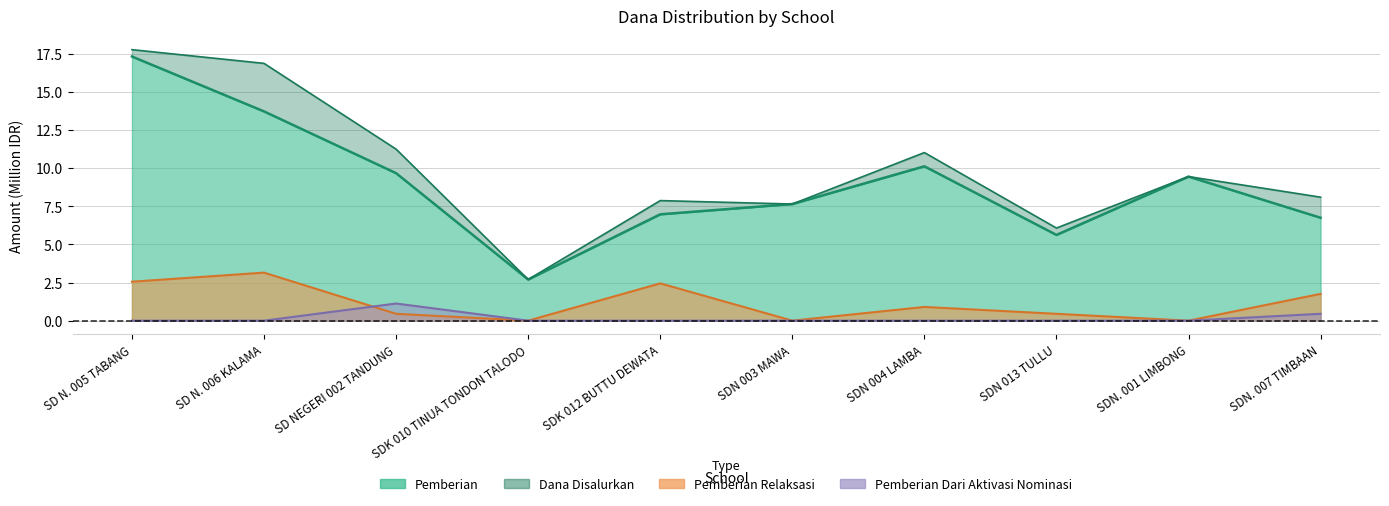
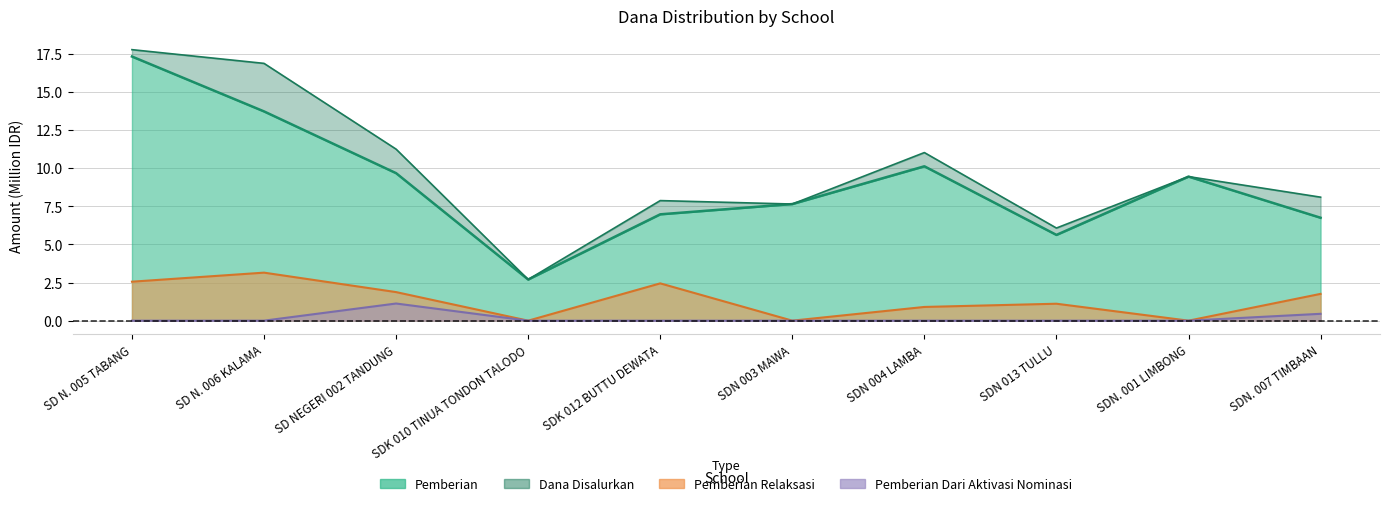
  {
    "Pemberian Relaksasi": {
      "SD N. 005 TABANG": 2.6,
      "SD N. 006 KALAMA": 3.2,
-     "SD NEGERI 002 TANDUNG": 0.5,
+     "SD NEGERI 002 TANDUNG": 1.9,
      "SDK 012 BUTTU DEWATA": 2.4,
      "SDN 004 LAMBA": 0.9,
-     "SDN 013 TULLU": 0.5,
+     "SDN 013 TULLU": 1.1,
      "SDN. 007 TIMBAAN": 1.8
    },
    "Pemberian Dari Aktivasi Nominasi": {
      "SD N. 005 TABANG": 0.0,
      "SD N. 006 KALAMA": 0.0,
      "SD NEGERI 002 TANDUNG": 1.1,
      "SDK 012 BUTTU DEWATA": 0.0,
      "SDN 004 LAMBA": 0.0,
      "SDN 013 TULLU": 0.0,
      "SDN. 007 TIMBAAN": 0.5
    }
  }
